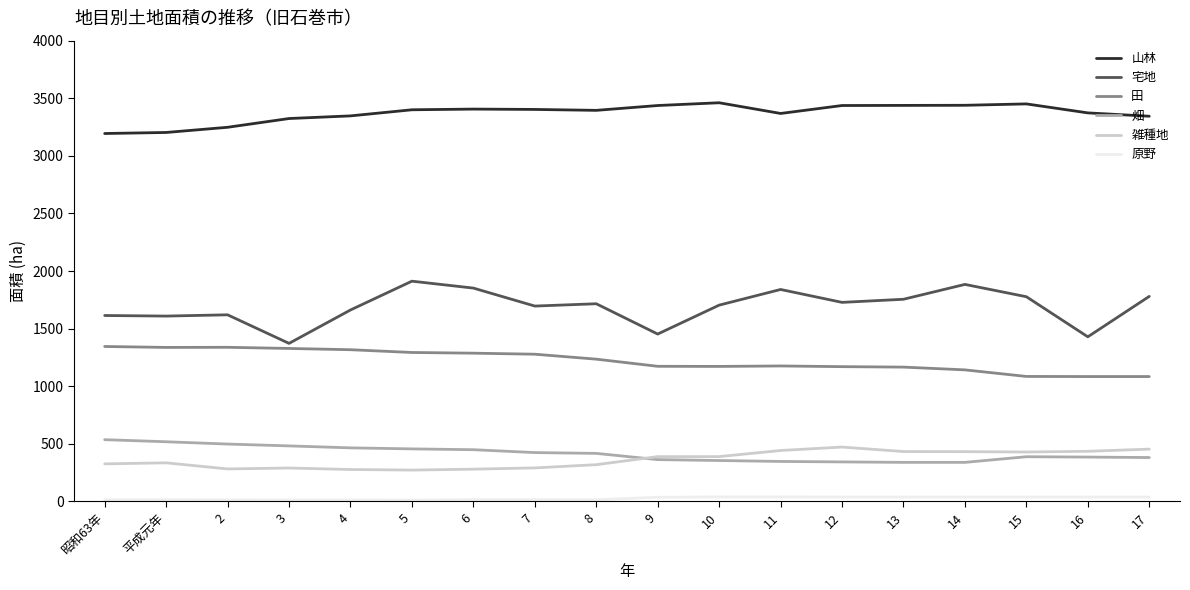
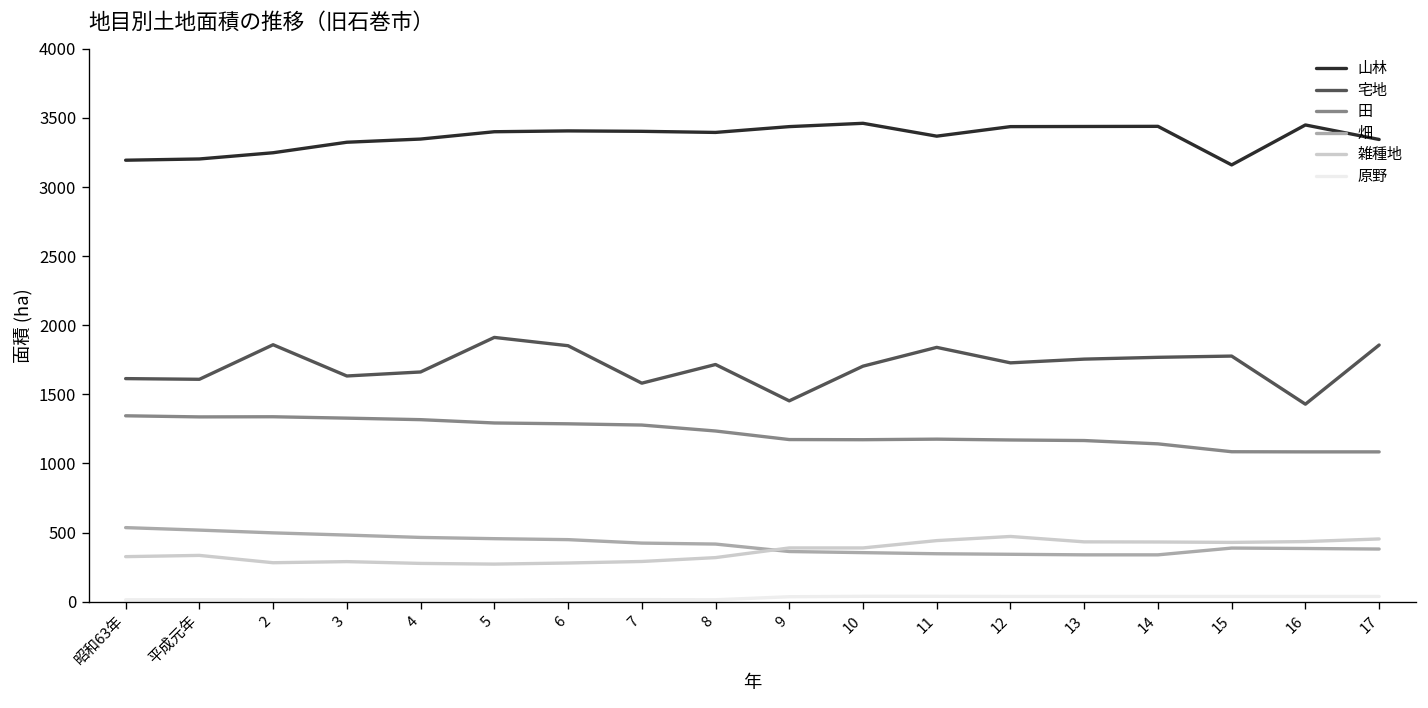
  {
    "山林": {
      "昭和63年": 3190,
      "平成元年": 3200,
      "2": 3250,
      "3": 3320,
      "4": 3350,
      "5": 3400,
      "6": 3410,
      "7": 3400,
      "8": 3400,
      "9": 3440,
      "10": 3460,
      "11": 3370,
      "12": 3440,
      "13": 3440,
      "14": 3440,
-     "15": 3450,
-     "16": 3370,
+     "15": 3160,
+     "16": 3450,
      "17": 3340
    },
    "宅地": {
      "昭和63年": 1610,
      "平成元年": 1610,
-     "2": 1620,
-     "3": 1370,
+     "2": 1860,
+     "3": 1630,
      "4": 1660,
      "5": 1910,
      "6": 1850,
-     "7": 1700,
+     "7": 1580,
      "8": 1720,
      "9": 1450,
      "10": 1700,
      "11": 1840,
      "12": 1730,
      "13": 1760,
-     "14": 1880,
+     "14": 1770,
      "15": 1780,
      "16": 1430,
-     "17": 1780
+     "17": 1860
    }
  }
